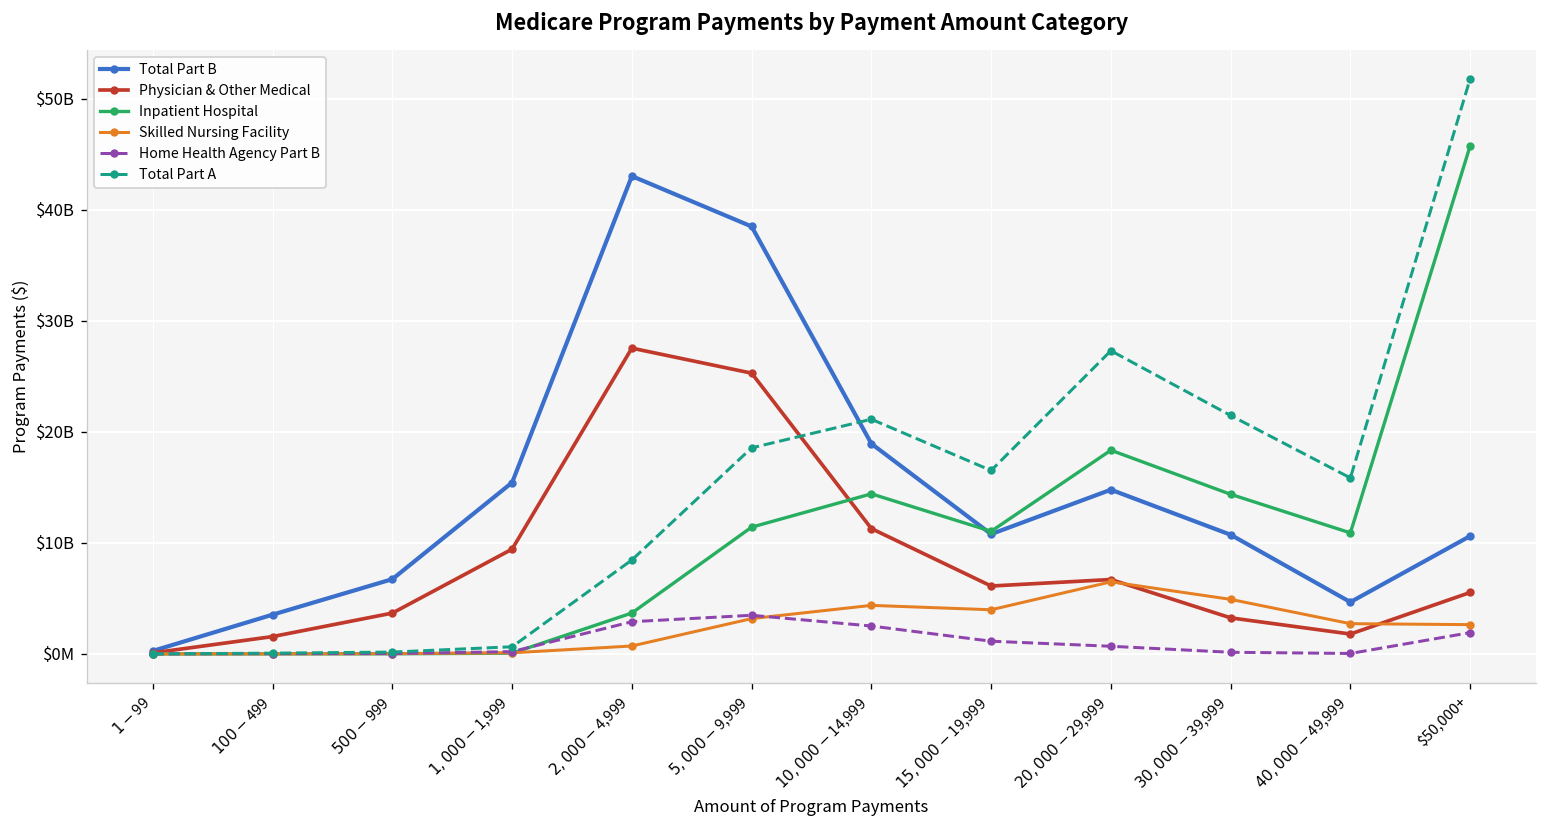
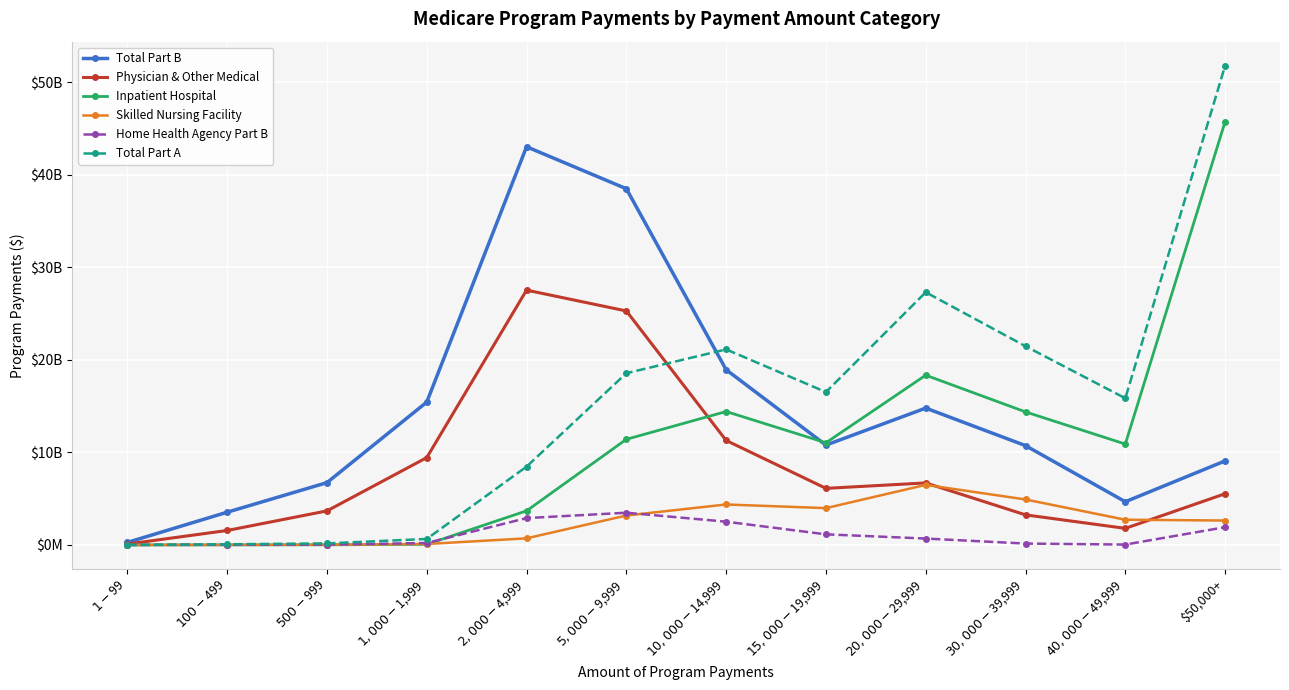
  {
    "Total Part B": {
-     "$50,000+": "$11000000000"
+     "$50,000+": "$9000000000"
    },
    "Physician & Other Medical": {
      "$50,000+": "$6000000000"
    },
    "Skilled Nursing Facility": {
      "$50,000+": "$3000000000"
    },
    "Home Health Agency Part B": {
      "$50,000+": "$2000000000"
    }
  }
